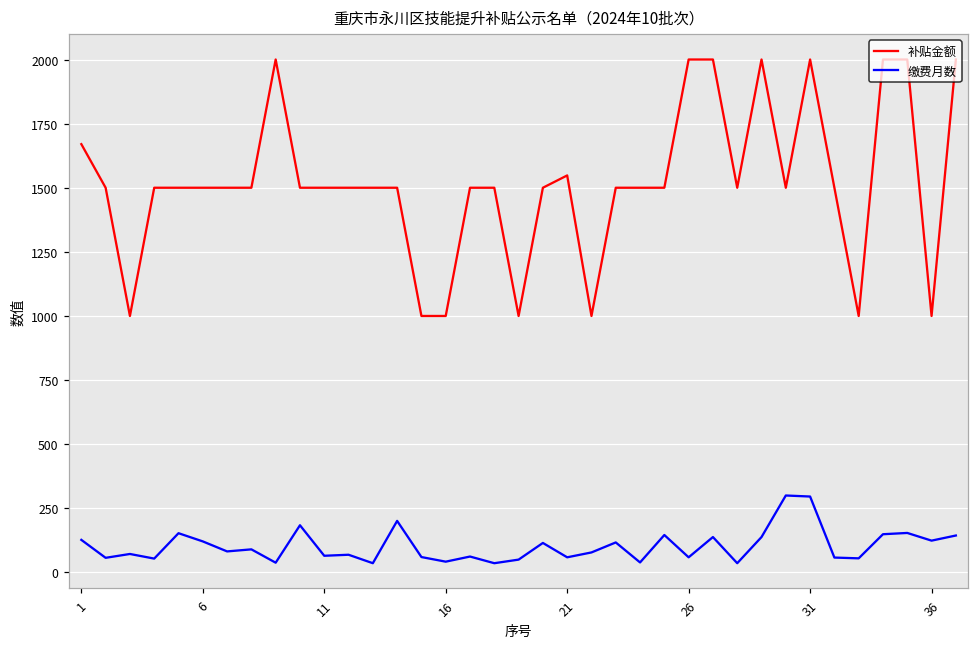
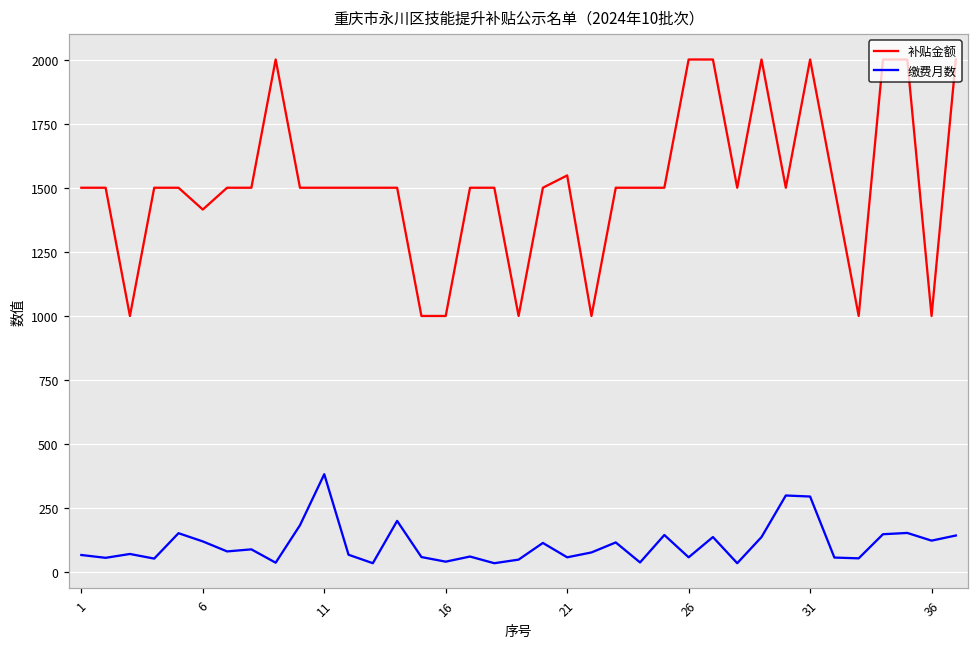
  {
    "补贴金额": {
-     "1": 1670,
-     "6": 1500,
+     "1": 1500,
+     "6": 1420,
      "11": 1500,
      "16": 1000,
      "21": 1550,
      "26": 2000,
      "31": 2000,
      "36": 1000
    },
    "缴费月数": {
-     "1": 130,
+     "1": 70,
      "6": 120,
-     "11": 70,
+     "11": 380,
      "16": 40,
      "21": 60,
      "26": 60,
      "31": 300,
      "36": 120
    }
  }
